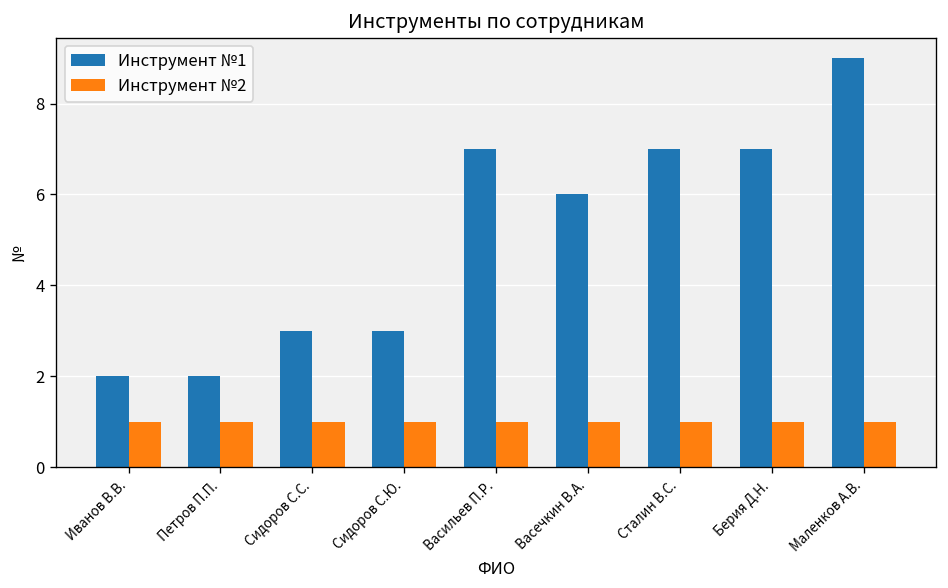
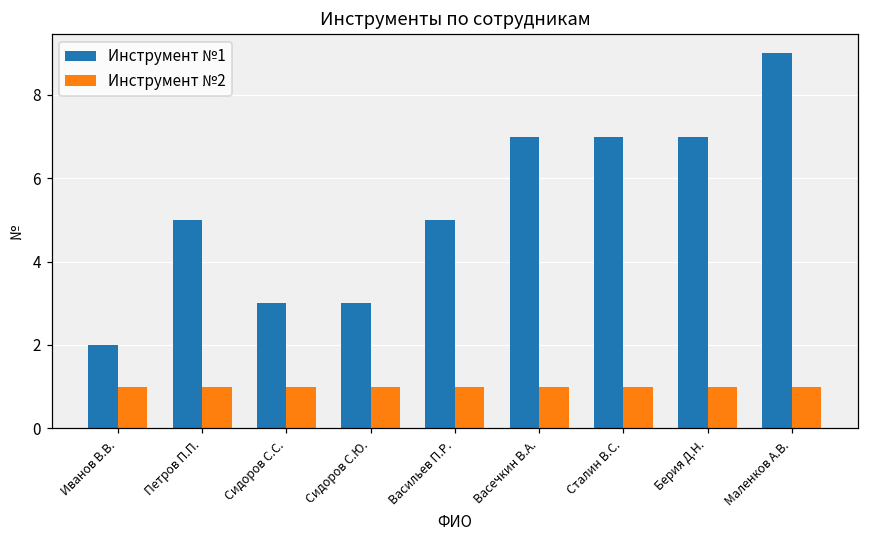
  {
    "Инструмент №1": {
      "Иванов В.В.": 2,
-     "Петров П.П.": 2,
+     "Петров П.П.": 5,
      "Сидоров С.С.": 3,
      "Сидоров С.Ю.": 3,
-     "Васильев П.Р.": 7,
-     "Васечкин В.А.": 6,
+     "Васильев П.Р.": 5,
+     "Васечкин В.А.": 7,
      "Сталин В.С.": 7,
      "Берия Д.Н.": 7,
      "Маленков А.В.": 9
    },
    "Инструмент №2": {
      "Иванов В.В.": 1,
      "Петров П.П.": 1,
      "Сидоров С.С.": 1,
      "Сидоров С.Ю.": 1,
      "Васильев П.Р.": 1,
      "Васечкин В.А.": 1,
      "Сталин В.С.": 1,
      "Берия Д.Н.": 1,
      "Маленков А.В.": 1
    }
  }
